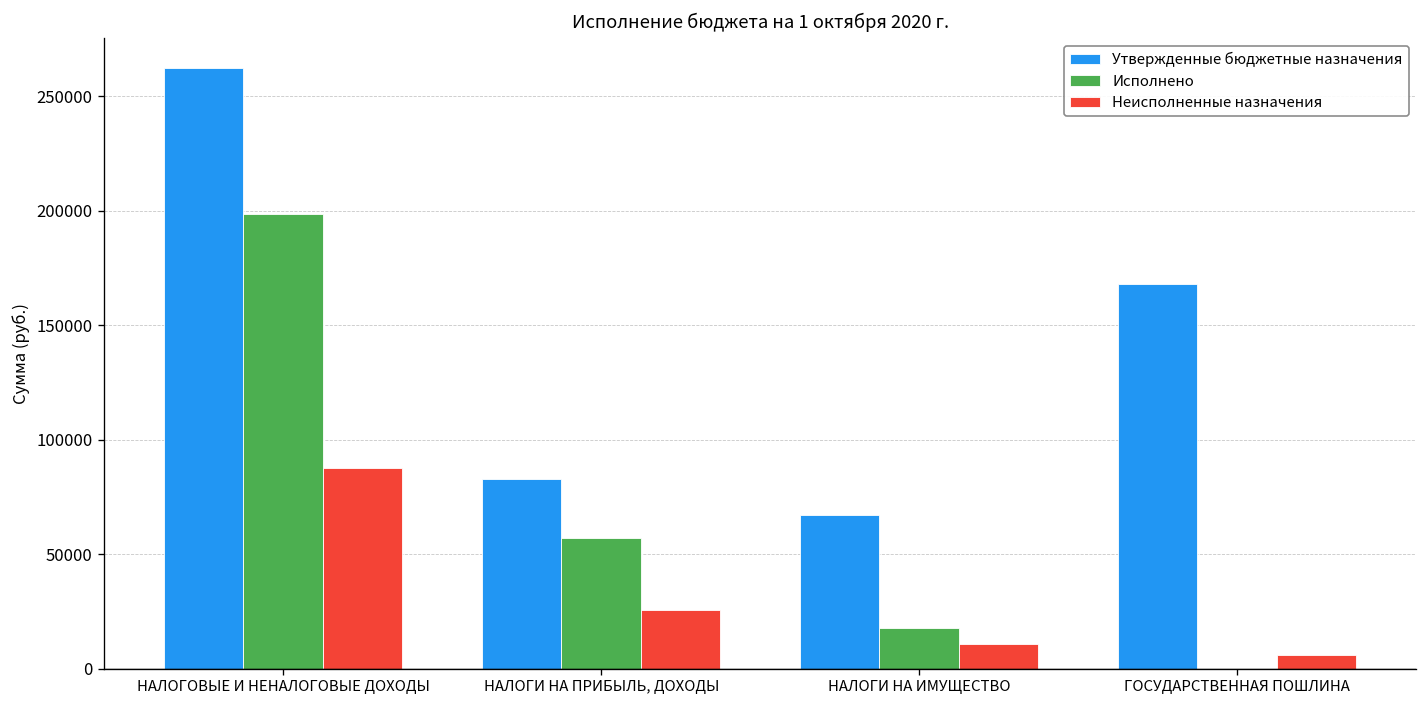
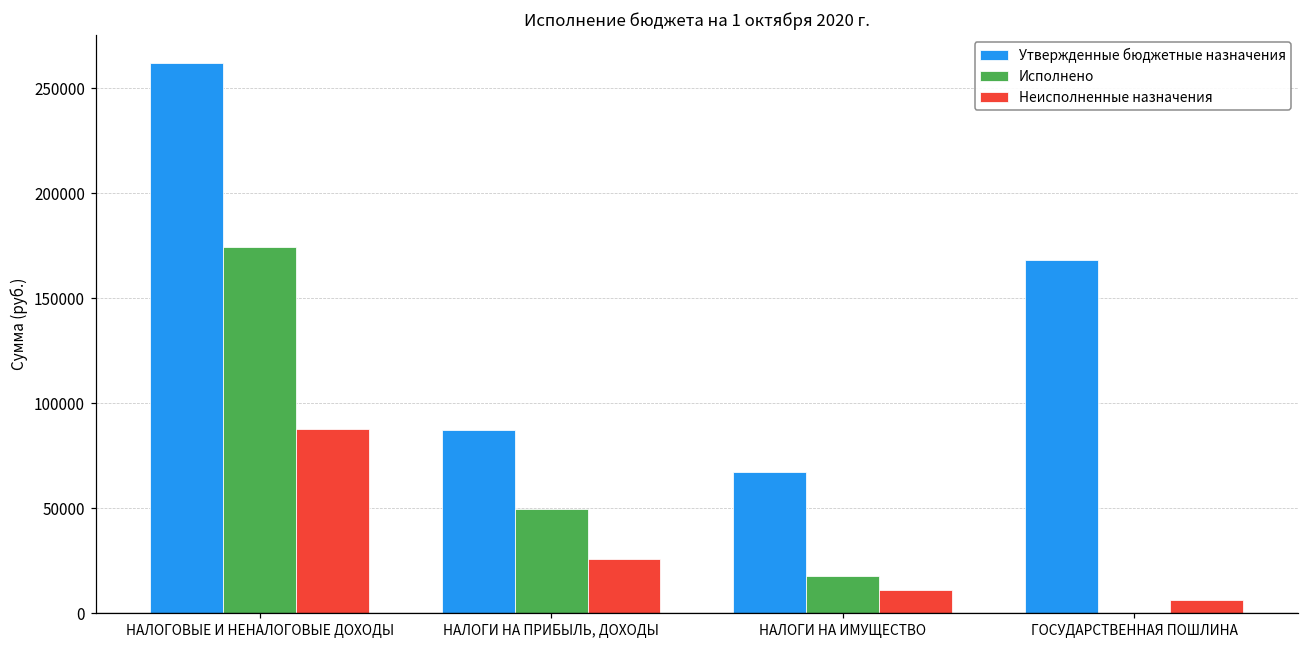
  {
    "Утвержденные бюджетные назначения": {
      "НАЛОГОВЫЕ И НЕНАЛОГОВЫЕ ДОХОДЫ": 262000,
-     "НАЛОГИ НА ПРИБЫЛЬ, ДОХОДЫ": 83000,
+     "НАЛОГИ НА ПРИБЫЛЬ, ДОХОДЫ": 87000,
      "НАЛОГИ НА ИМУЩЕСТВО": 67000,
      "ГОСУДАРСТВЕННАЯ ПОШЛИНА": 168000
    },
    "Исполнено": {
-     "НАЛОГОВЫЕ И НЕНАЛОГОВЫЕ ДОХОДЫ": 198000,
-     "НАЛОГИ НА ПРИБЫЛЬ, ДОХОДЫ": 57000,
+     "НАЛОГОВЫЕ И НЕНАЛОГОВЫЕ ДОХОДЫ": 175000,
+     "НАЛОГИ НА ПРИБЫЛЬ, ДОХОДЫ": 49000,
      "НАЛОГИ НА ИМУЩЕСТВО": 18000,
      "ГОСУДАРСТВЕННАЯ ПОШЛИНА": 0
    },
    "Неисполненные назначения": {
      "НАЛОГОВЫЕ И НЕНАЛОГОВЫЕ ДОХОДЫ": 88000,
      "НАЛОГИ НА ПРИБЫЛЬ, ДОХОДЫ": 26000,
      "НАЛОГИ НА ИМУЩЕСТВО": 11000,
      "ГОСУДАРСТВЕННАЯ ПОШЛИНА": 6000
    }
  }
